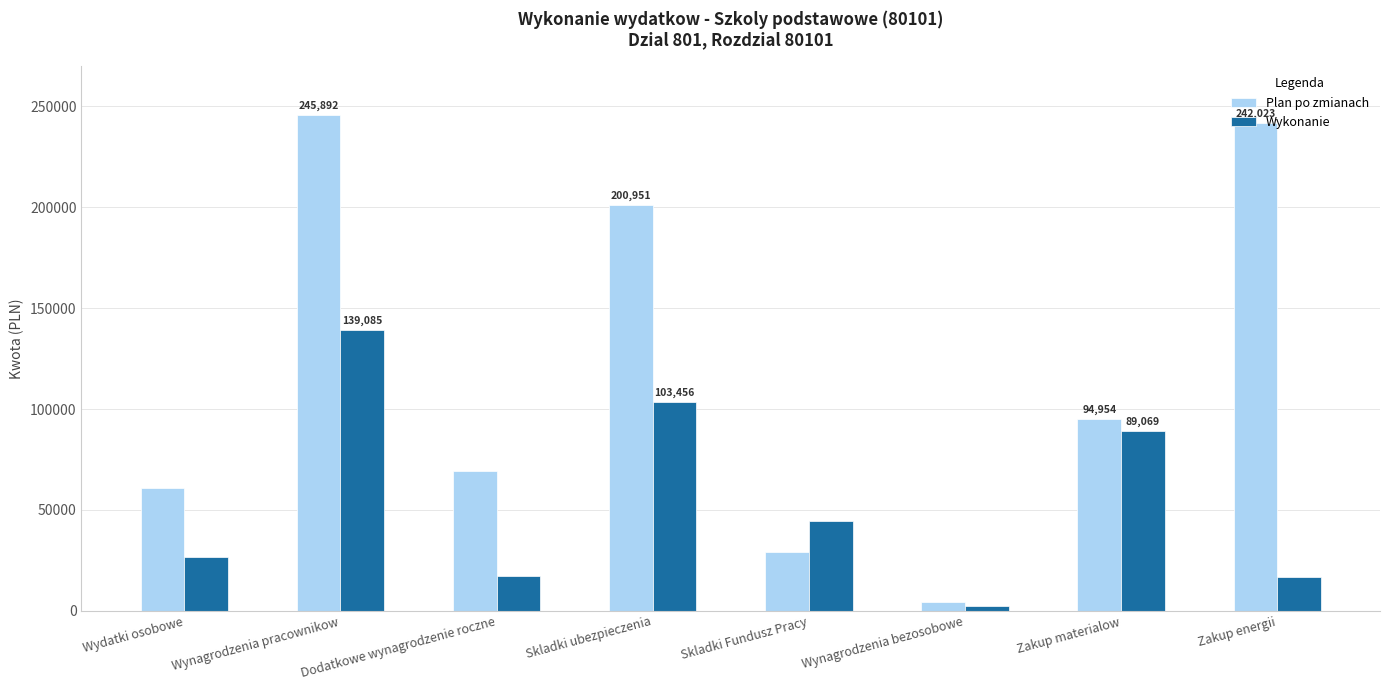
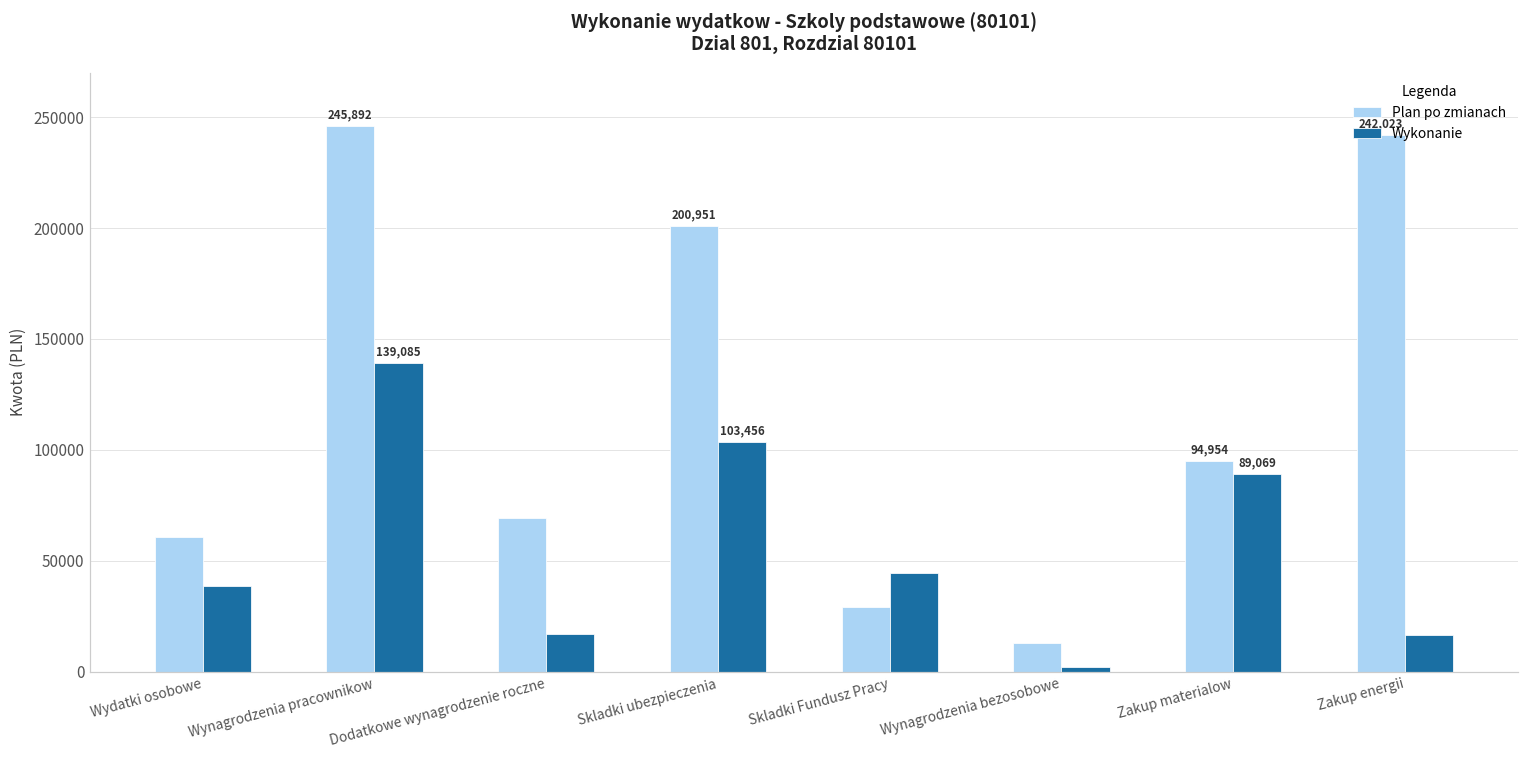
  {
    "Plan po zmianach": {
      "Wydatki osobowe": 61000,
      "Dodatkowe wynagrodzenie roczne": 69000,
      "Skladki Fundusz Pracy": 29000,
-     "Wynagrodzenia bezosobowe": 4000
+     "Wynagrodzenia bezosobowe": 13000
    },
    "Wykonanie": {
-     "Wydatki osobowe": 27000,
+     "Wydatki osobowe": 39000,
      "Dodatkowe wynagrodzenie roczne": 17000,
      "Skladki Fundusz Pracy": 45000,
      "Wynagrodzenia bezosobowe": 2000,
      "Zakup energii": 16000
    }
  }
